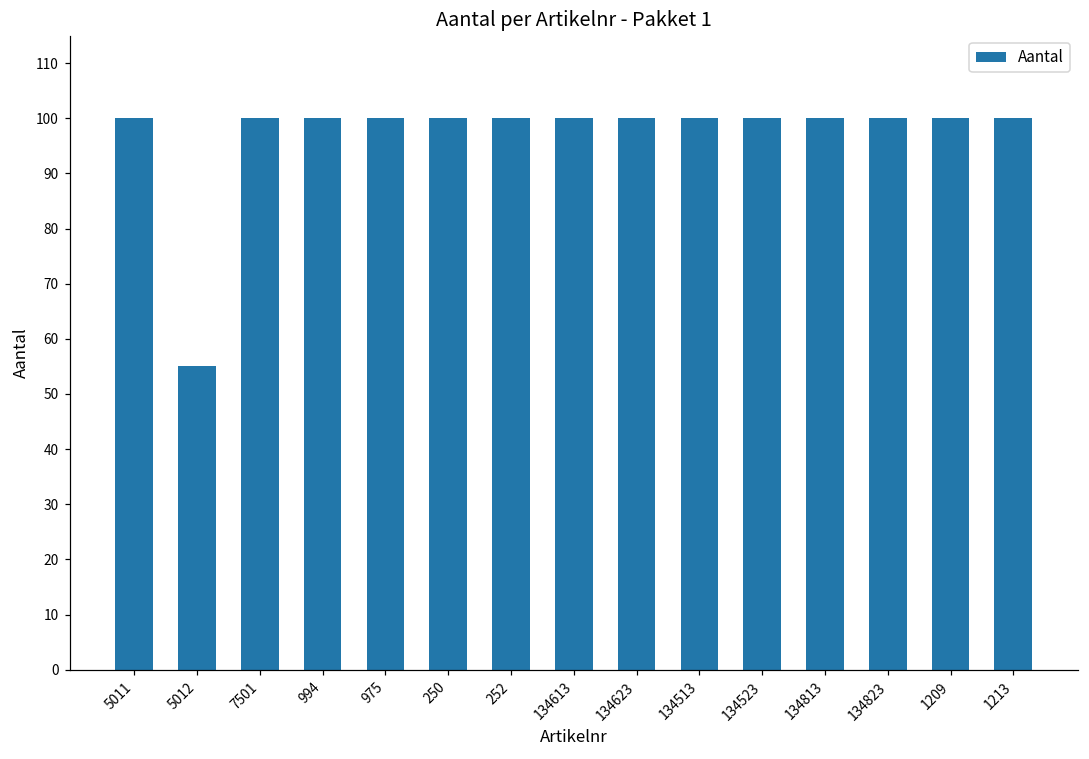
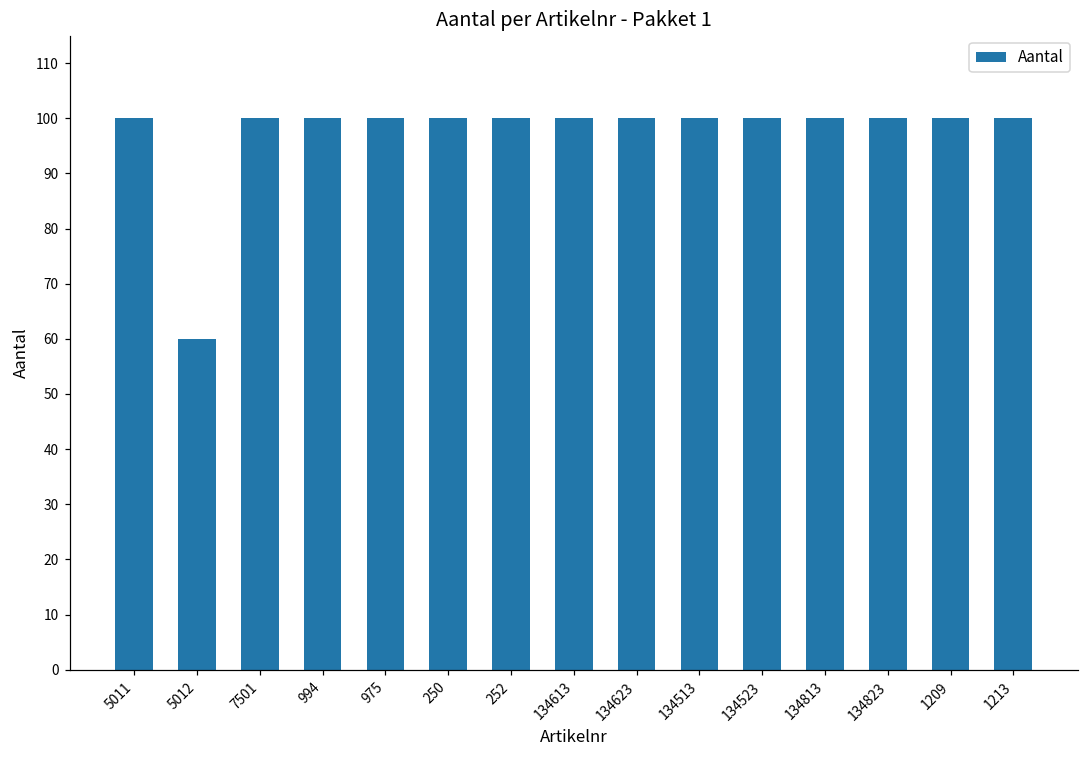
  {
    "5011": 100,
-   "5012": 55,
+   "5012": 60,
    "7501": 100,
    "994": 100,
    "975": 100,
    "250": 100,
    "252": 100,
    "134613": 100,
    "134623": 100,
    "134513": 100,
    "134523": 100,
    "134813": 100,
    "134823": 100,
    "1209": 100,
    "1213": 100
  }
